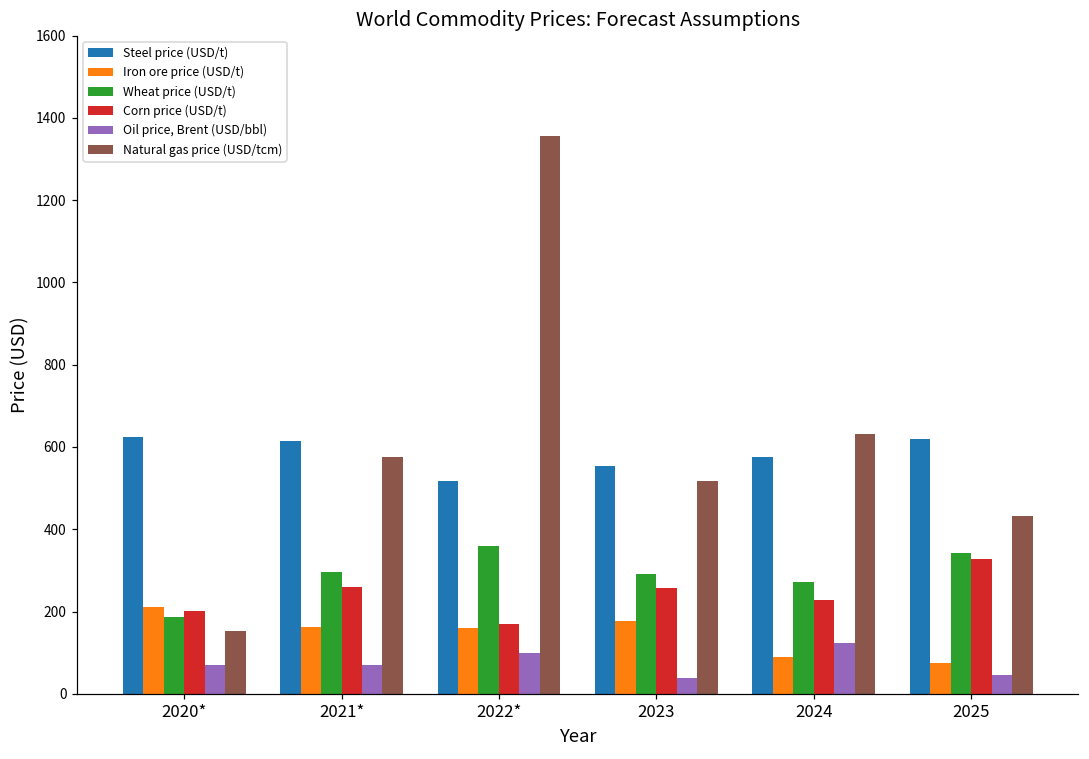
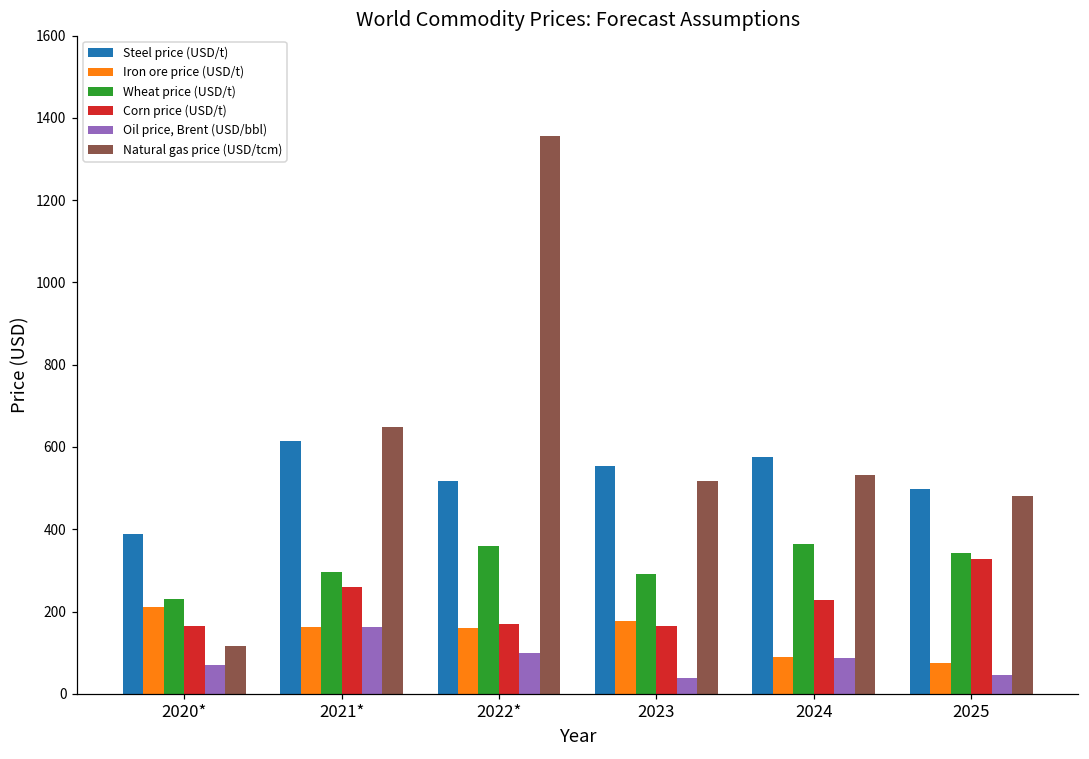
  {
    "Steel price (USD/t)": {
-     "2020*": 620,
+     "2020*": 390,
      "2021*": 620,
      "2022*": 520,
      "2023": 550,
      "2024": 580,
-     "2025": 620
+     "2025": 500
    },
    "Iron ore price (USD/t)": {
      "2020*": 210,
      "2021*": 160,
      "2022*": 160,
      "2023": 180,
      "2024": 90,
      "2025": 70
    },
    "Wheat price (USD/t)": {
-     "2020*": 190,
+     "2020*": 230,
      "2021*": 300,
      "2022*": 360,
      "2023": 290,
-     "2024": 270,
+     "2024": 360,
      "2025": 340
    },
    "Corn price (USD/t)": {
-     "2020*": 200,
+     "2020*": 170,
      "2021*": 260,
      "2022*": 170,
-     "2023": 260,
+     "2023": 160,
      "2024": 230,
      "2025": 330
    },
    "Oil price, Brent (USD/bbl)": {
      "2020*": 70,
-     "2021*": 70,
+     "2021*": 160,
      "2022*": 100,
      "2023": 40,
-     "2024": 120,
+     "2024": 90,
      "2025": 50
    },
    "Natural gas price (USD/tcm)": {
-     "2020*": 150,
-     "2021*": 570,
+     "2020*": 120,
+     "2021*": 650,
      "2022*": 1360,
      "2023": 520,
-     "2024": 630,
-     "2025": 430
+     "2024": 530,
+     "2025": 480
    }
  }
